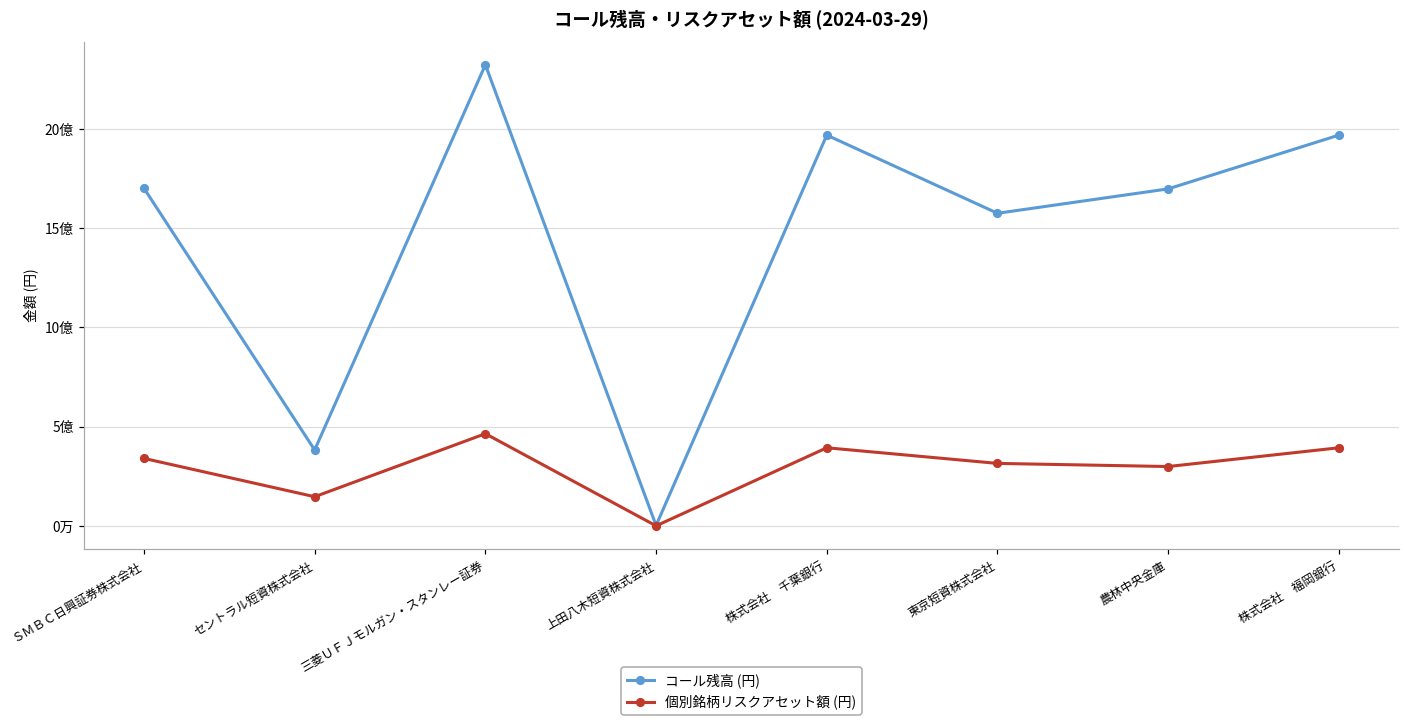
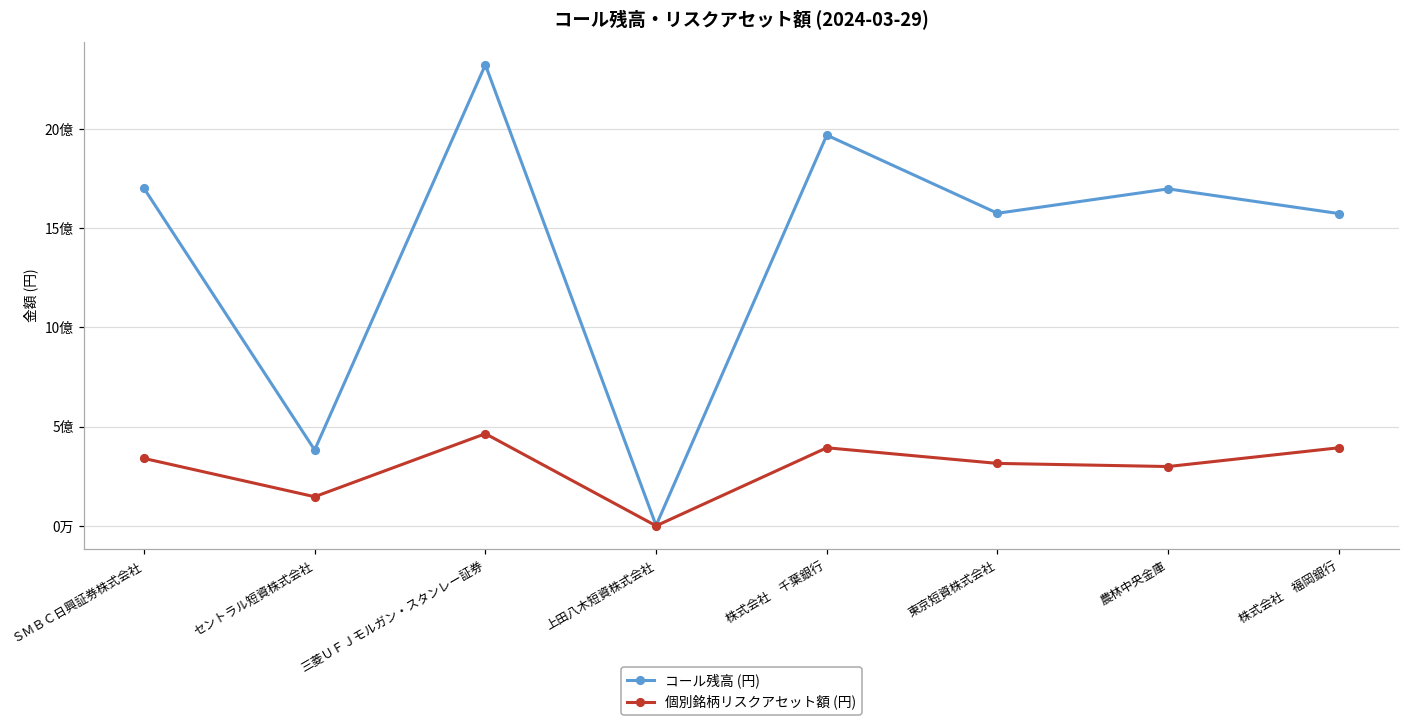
  {
    "コール残高 (円)": {
      "ＳＭＢＣ日興証券株式会社": "17.0億",
      "セントラル短資株式会社": "3.8億",
      "三菱ＵＦＪモルガン・スタンレー証券": "23.2億",
      "株式会社 千葉銀行": "19.7億",
      "東京短資株式会社": "15.8億",
      "農林中央金庫": "17.0億",
-     "株式会社 福岡銀行": "19.7億"
+     "株式会社 福岡銀行": "15.7億"
    },
    "個別銘柄リスクアセット額 (円)": {
      "ＳＭＢＣ日興証券株式会社": "3.4億",
      "セントラル短資株式会社": "1.5億",
      "三菱ＵＦＪモルガン・スタンレー証券": "4.6億",
      "株式会社 千葉銀行": "3.9億",
      "東京短資株式会社": "3.2億",
      "農林中央金庫": "3.0億",
      "株式会社 福岡銀行": "3.9億"
    }
  }
